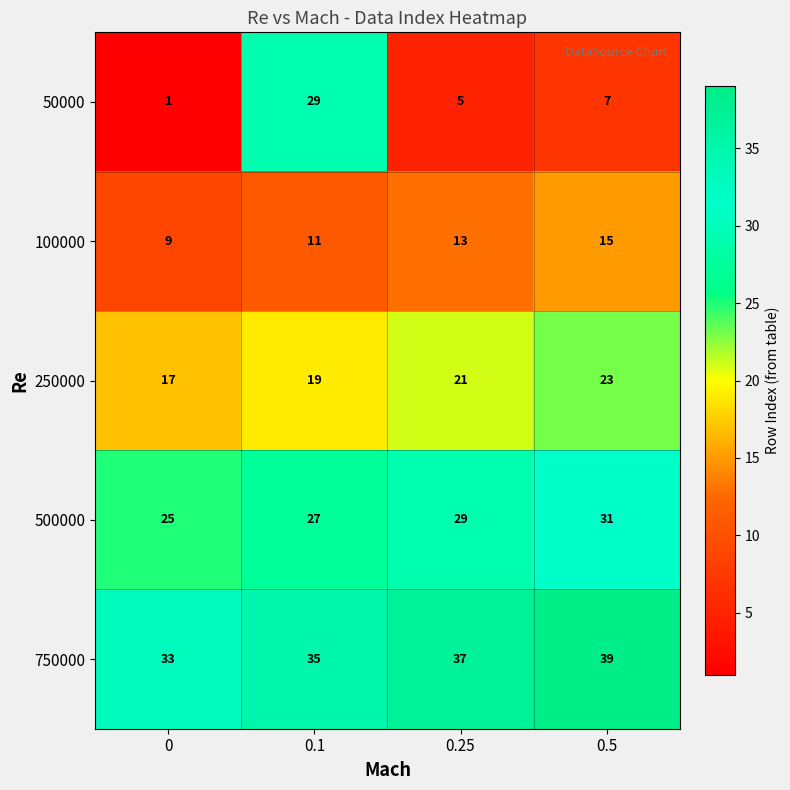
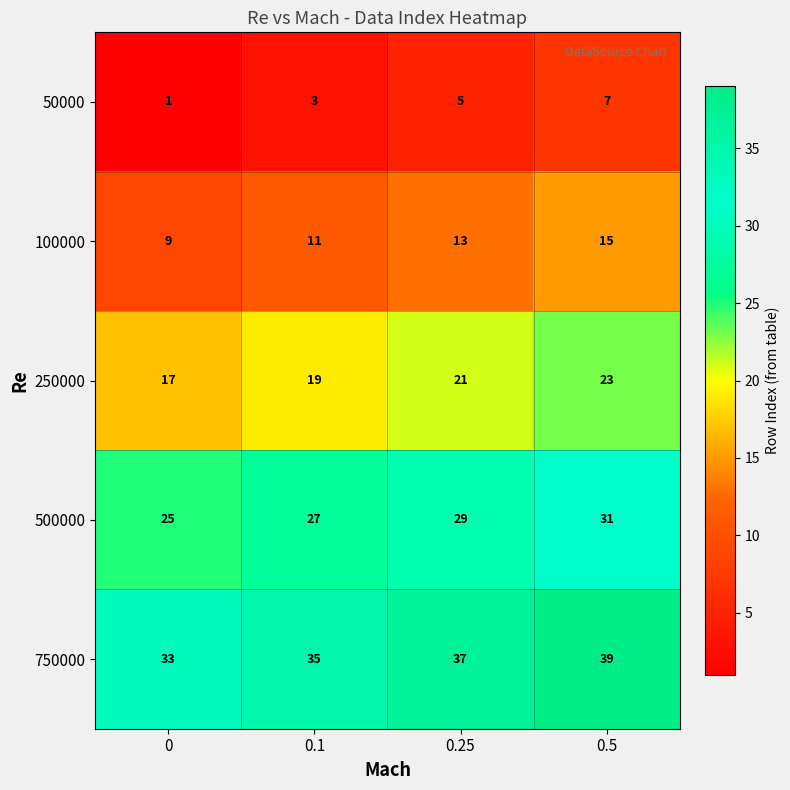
  {
    "50000": {
      "0": 1,
-     "0.1": 29,
+     "0.1": 3,
      "0.25": 5
    },
    "100000": {
      "0": 9,
      "0.1": 11,
      "0.25": 13,
      "0.5": 15
    },
    "250000": {
      "0": 17,
      "0.1": 19,
      "0.25": 21,
      "0.5": 23
    },
    "500000": {
      "0": 25,
      "0.1": 27,
      "0.25": 29,
      "0.5": 31
    },
    "750000": {
      "0": 33,
      "0.1": 35,
      "0.25": 37,
      "0.5": 39
    }
  }
